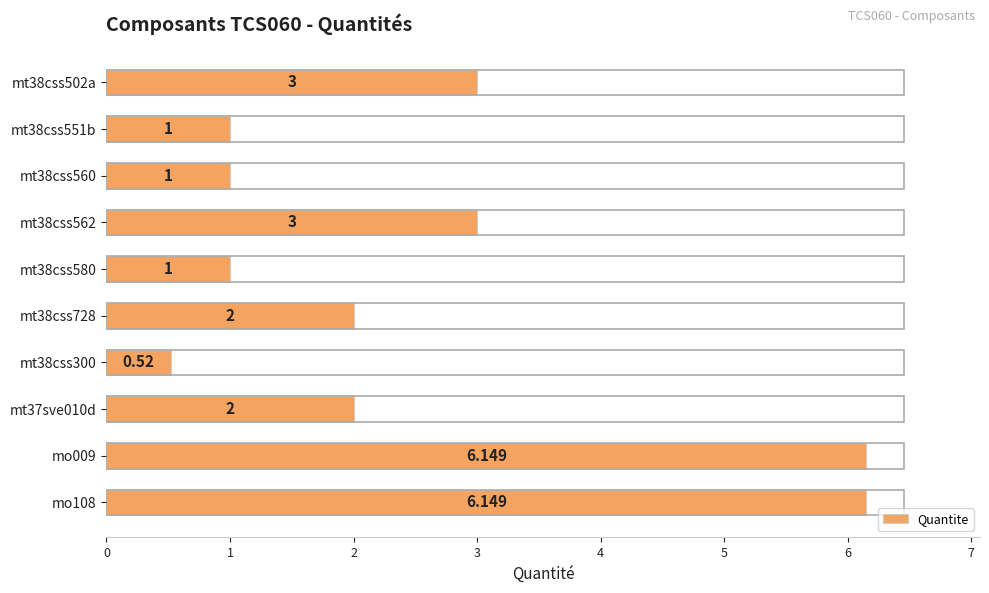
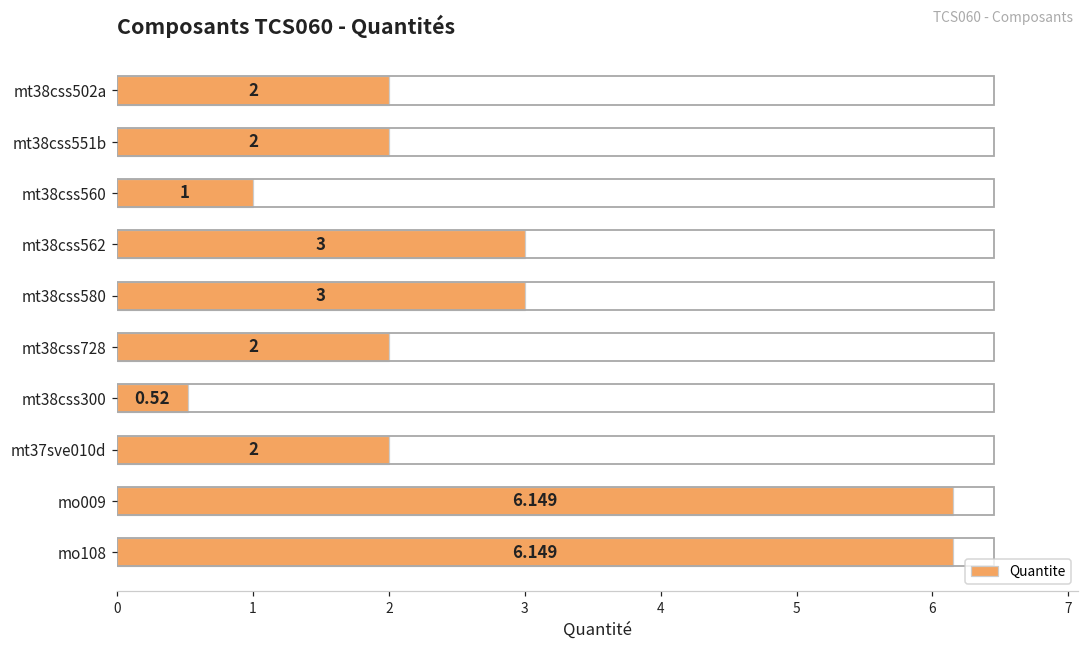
  {
-   "mt38css502a": 3,
-   "mt38css551b": 1,
+   "mt38css502a": 2,
+   "mt38css551b": 2,
    "mt38css560": 1,
    "mt38css562": 3,
-   "mt38css580": 1,
+   "mt38css580": 3,
    "mt38css728": 2,
    "mt38css300": 0.52,
    "mt37sve010d": 2,
    "mo009": 6.149,
    "mo108": 6.149
  }
